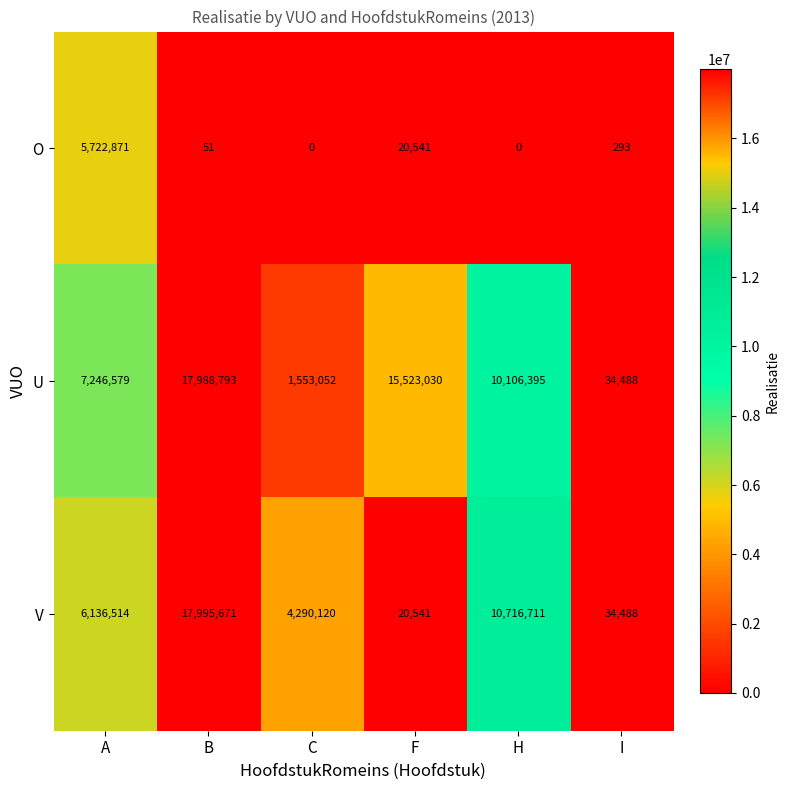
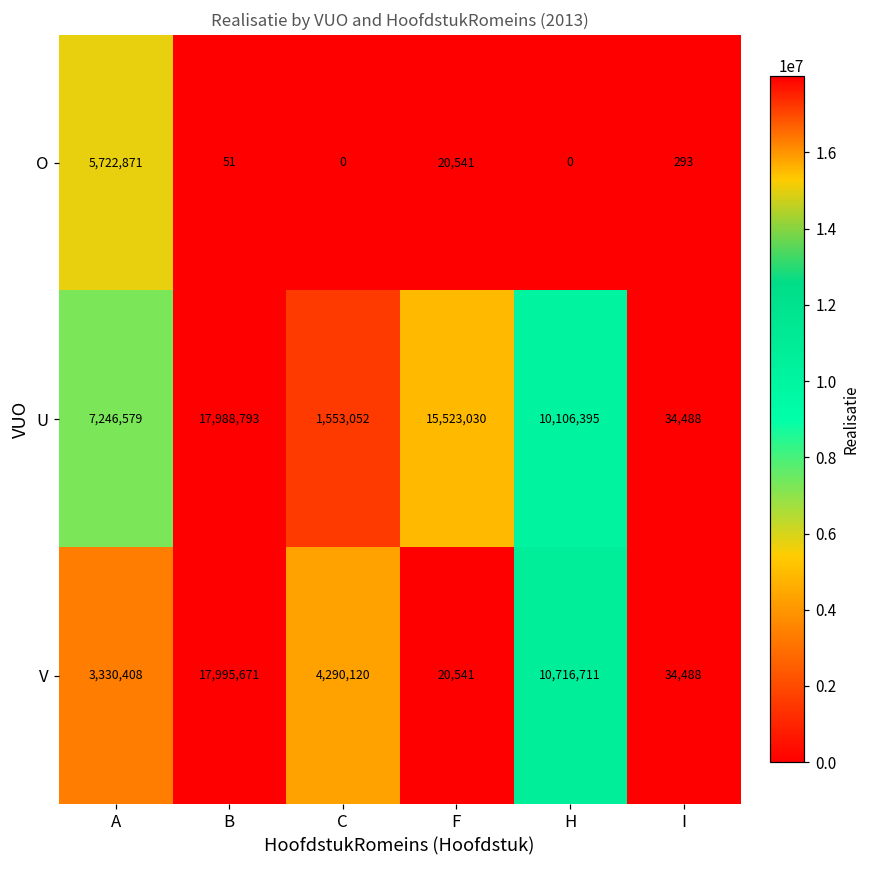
  {
    "O": {
      "A": "5,722,871",
      "B": "51",
      "C": "0",
      "F": "20,541",
      "H": "0",
      "I": "293"
    },
    "U": {
      "A": "7,246,579",
      "B": "17,988,793",
      "C": "1,553,052",
      "F": "15,523,030",
      "H": "10,106,395",
      "I": "34,488"
    },
    "V": {
-     "A": "6,136,514",
+     "A": "3,330,408",
      "B": "17,995,671",
      "C": "4,290,120",
      "F": "20,541",
      "H": "10,716,711",
      "I": "34,488"
    }
  }
